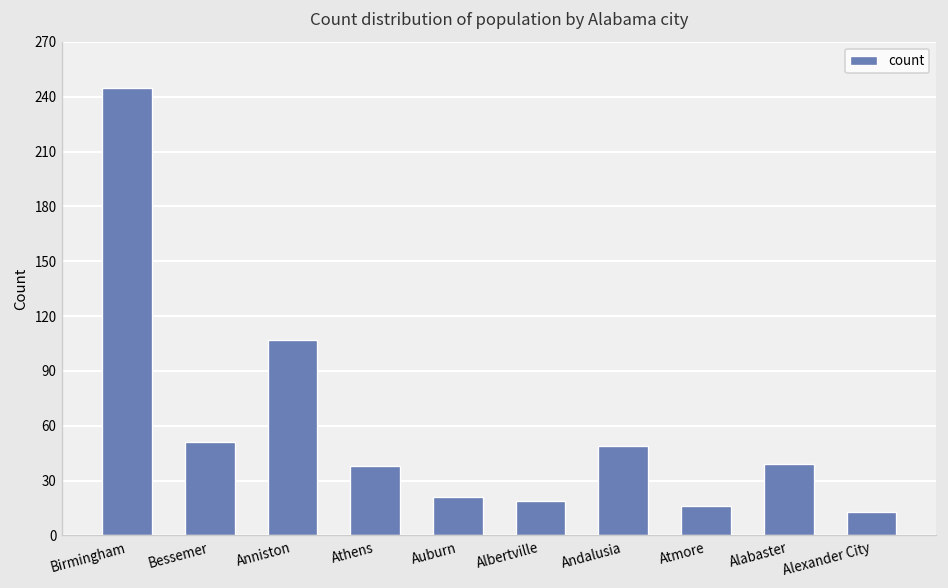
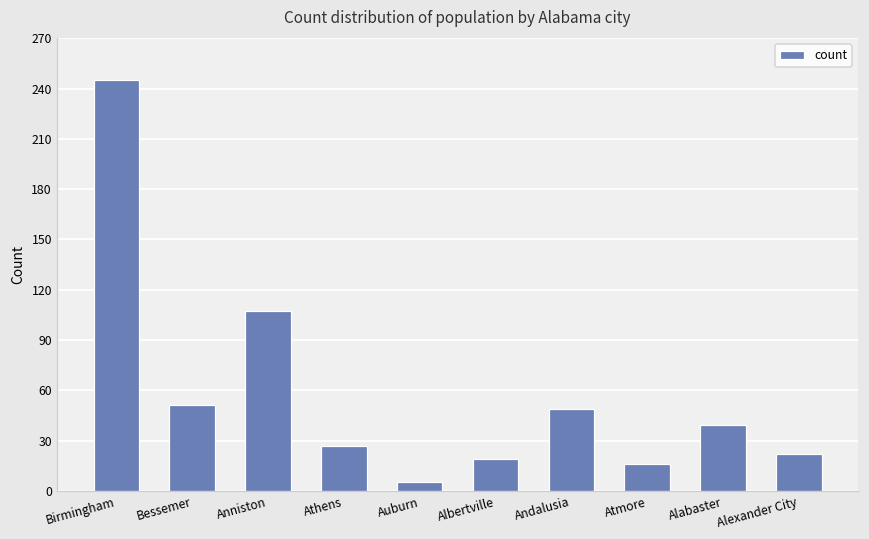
  {
    "Birmingham": 245,
    "Bessemer": 51,
    "Anniston": 107,
-   "Athens": 38,
-   "Auburn": 21,
+   "Athens": 27,
+   "Auburn": 5,
    "Albertville": 19,
    "Andalusia": 49,
    "Atmore": 16,
    "Alabaster": 39,
-   "Alexander City": 13
+   "Alexander City": 22
  }
